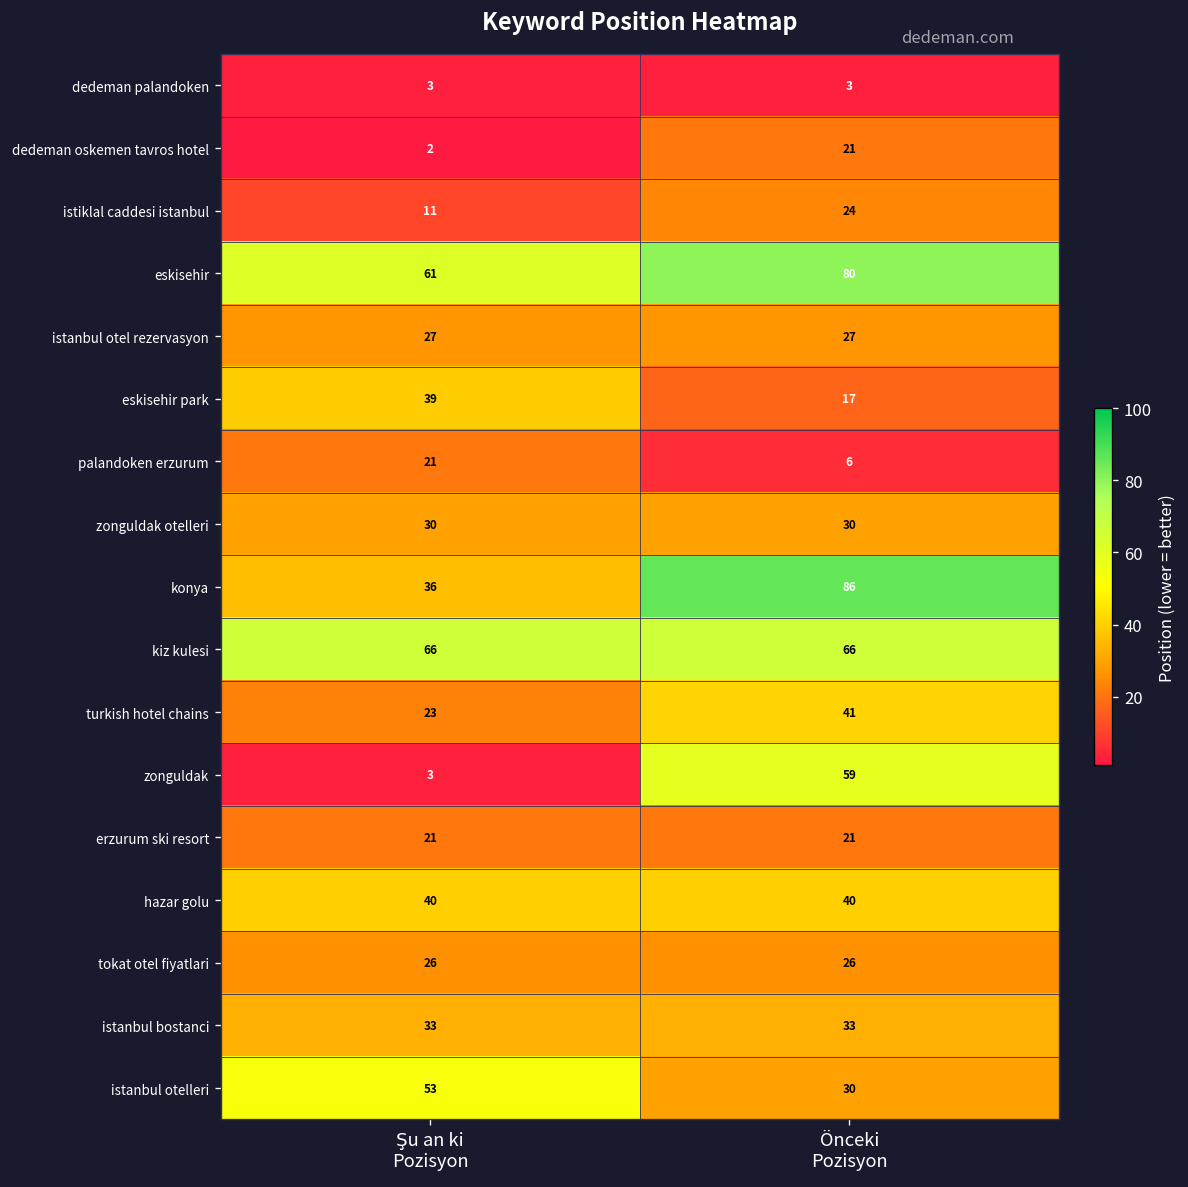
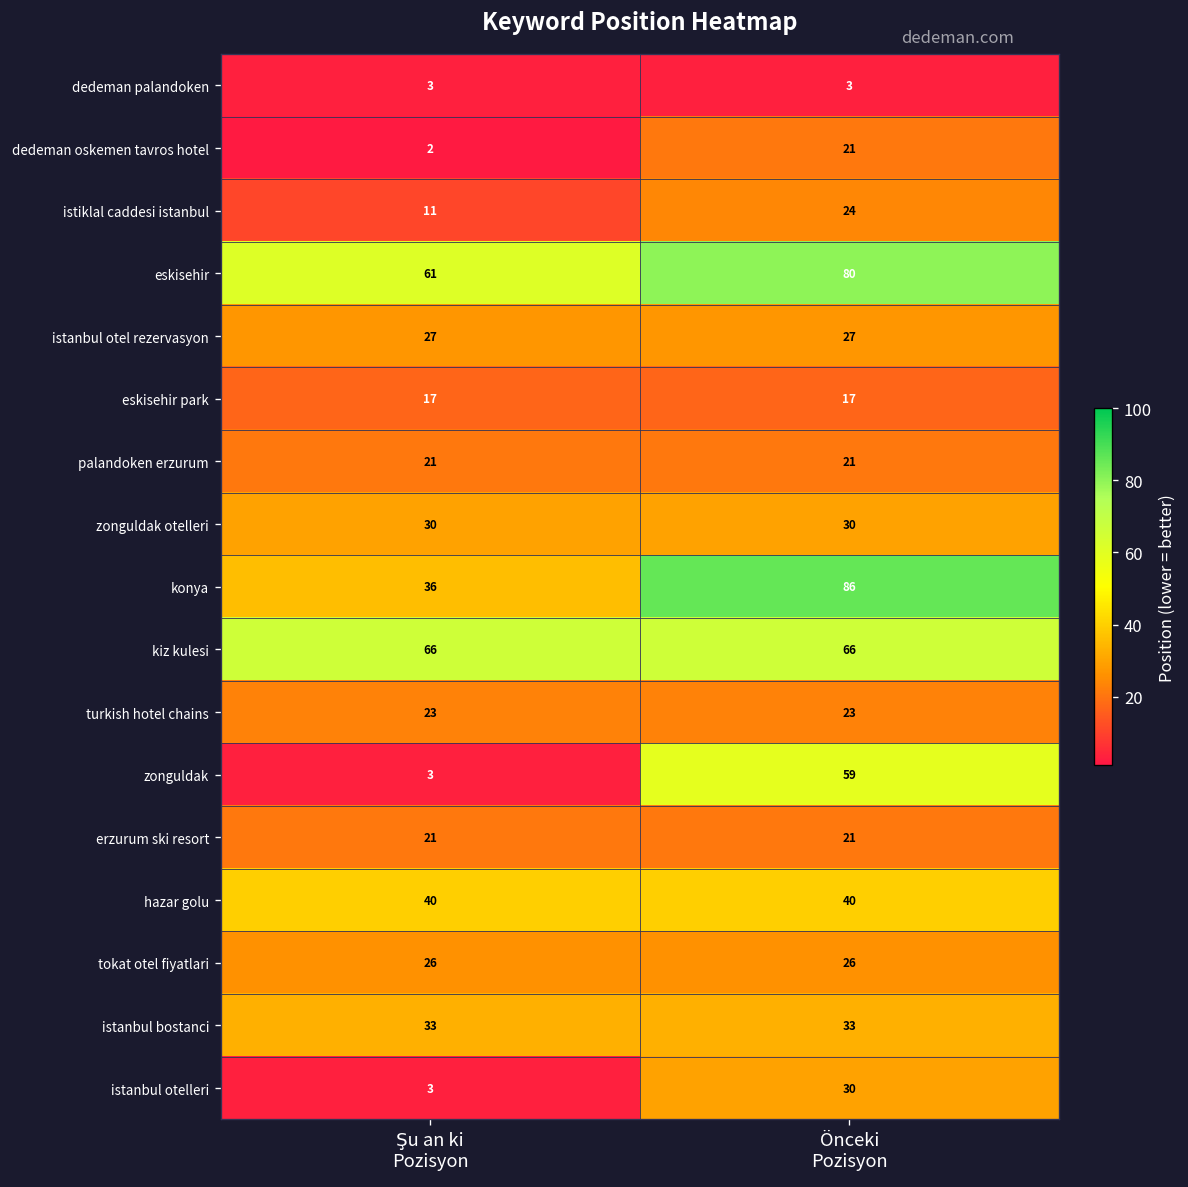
  {
    "dedeman palandoken": {
      "Şu an ki Pozisyon": 3,
      "Önceki Pozisyon": 3
    },
    "dedeman oskemen tavros hotel": {
      "Şu an ki Pozisyon": 2,
      "Önceki Pozisyon": 21
    },
    "istiklal caddesi istanbul": {
      "Şu an ki Pozisyon": 11,
      "Önceki Pozisyon": 24
    },
    "eskisehir": {
      "Şu an ki Pozisyon": 61,
      "Önceki Pozisyon": 80
    },
    "istanbul otel rezervasyon": {
      "Şu an ki Pozisyon": 27,
      "Önceki Pozisyon": 27
    },
    "eskisehir park": {
-     "Şu an ki Pozisyon": 39,
+     "Şu an ki Pozisyon": 17,
      "Önceki Pozisyon": 17
    },
    "palandoken erzurum": {
      "Şu an ki Pozisyon": 21,
-     "Önceki Pozisyon": 6
+     "Önceki Pozisyon": 21
    },
    "zonguldak otelleri": {
      "Şu an ki Pozisyon": 30,
      "Önceki Pozisyon": 30
    },
    "konya": {
      "Şu an ki Pozisyon": 36,
      "Önceki Pozisyon": 86
    },
    "kiz kulesi": {
      "Şu an ki Pozisyon": 66,
      "Önceki Pozisyon": 66
    },
    "turkish hotel chains": {
      "Şu an ki Pozisyon": 23,
-     "Önceki Pozisyon": 41
+     "Önceki Pozisyon": 23
    },
    "zonguldak": {
      "Şu an ki Pozisyon": 3,
      "Önceki Pozisyon": 59
    },
    "erzurum ski resort": {
      "Şu an ki Pozisyon": 21,
      "Önceki Pozisyon": 21
    },
    "hazar golu": {
      "Şu an ki Pozisyon": 40,
      "Önceki Pozisyon": 40
    },
    "tokat otel fiyatlari": {
      "Şu an ki Pozisyon": 26,
      "Önceki Pozisyon": 26
    },
    "istanbul bostanci": {
      "Şu an ki Pozisyon": 33,
      "Önceki Pozisyon": 33
    },
    "istanbul otelleri": {
-     "Şu an ki Pozisyon": 53,
+     "Şu an ki Pozisyon": 3,
      "Önceki Pozisyon": 30
    }
  }
